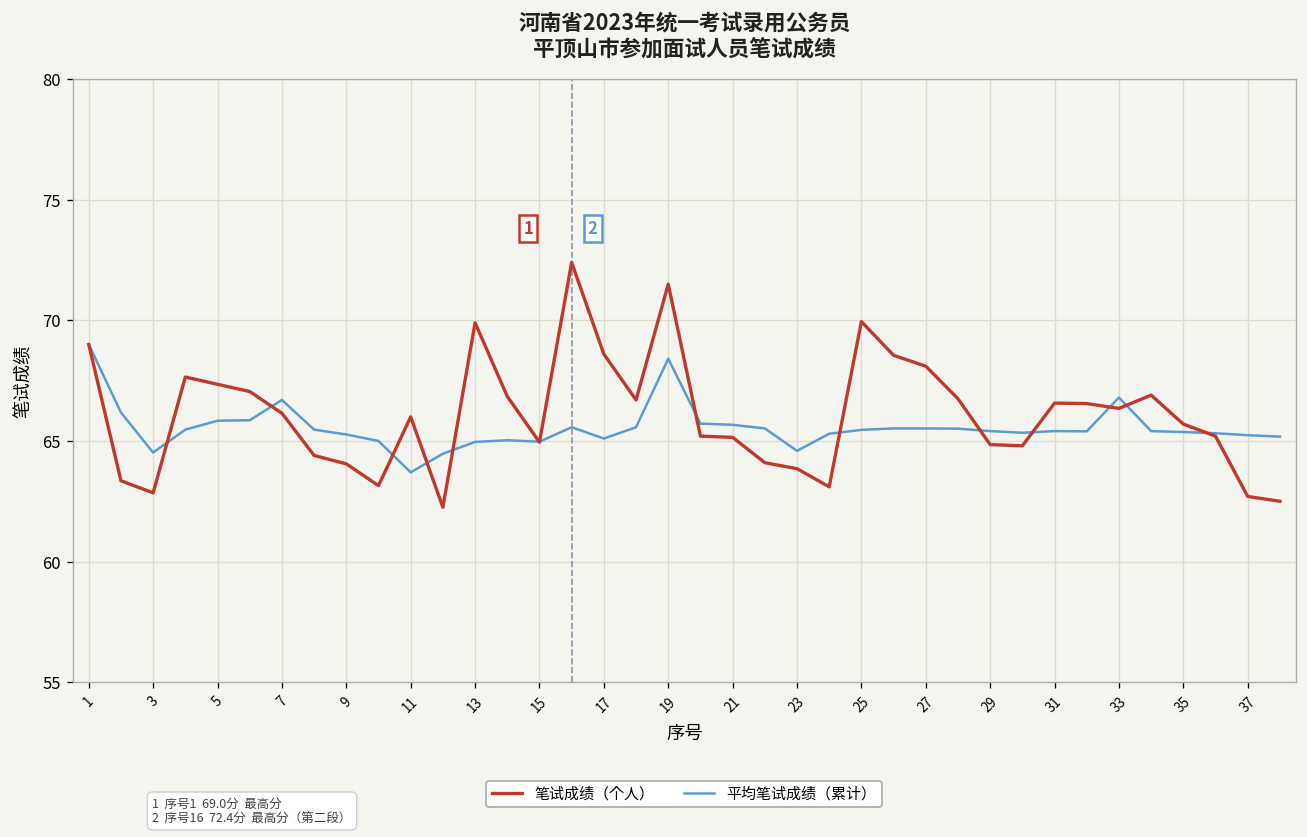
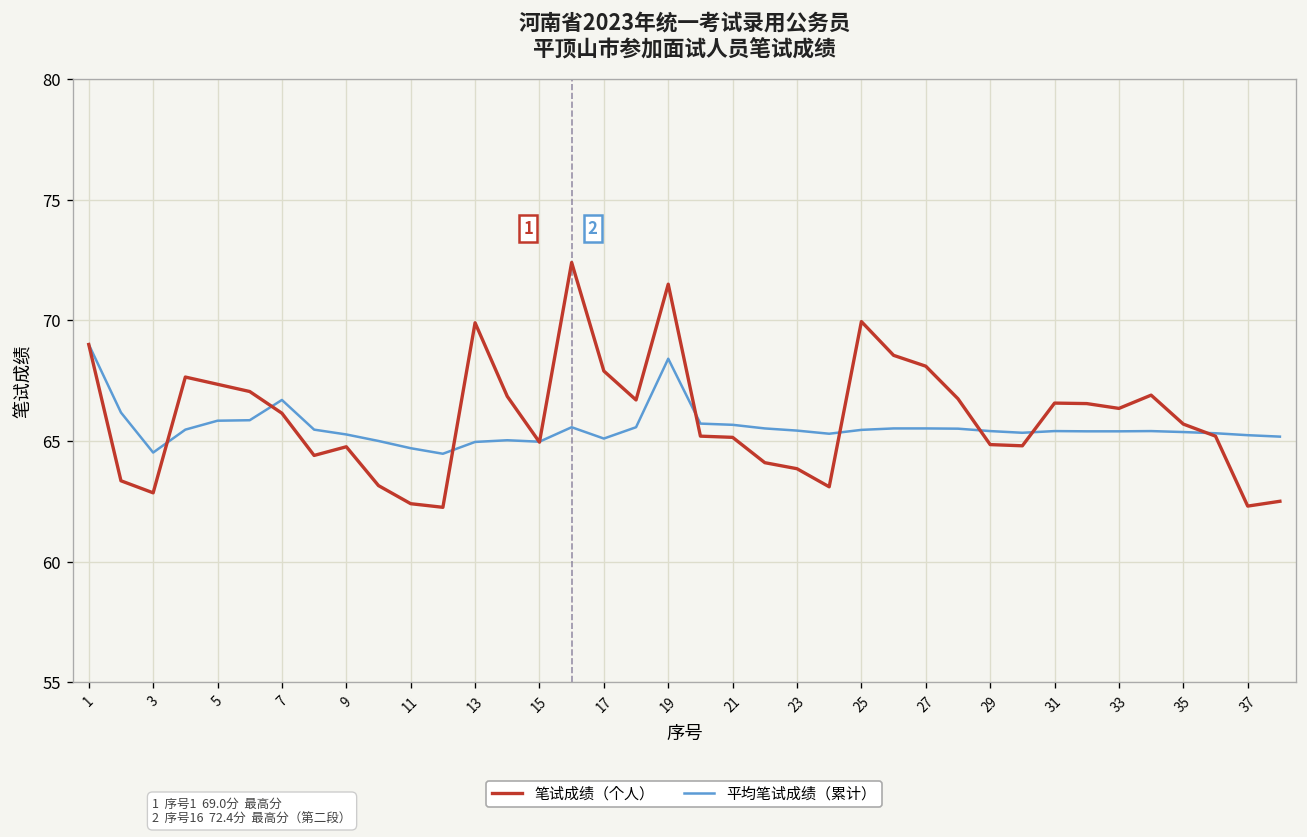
  {
    "笔试成绩（个人）": {
      "3": 62.9,
      "5": 67.4,
      "7": 66.2,
-     "9": 64.1,
-     "11": 66.0,
+     "9": 64.8,
+     "11": 62.4,
      "13": 69.9,
-     "17": 68.6,
+     "17": 67.9,
      "19": 71.5,
      "21": 65.2,
      "23": 63.9,
      "25": 70.0,
      "27": 68.1,
      "29": 64.9,
      "31": 66.6,
      "33": 66.4,
      "35": 65.7,
-     "37": 62.7
+     "37": 62.3
    },
    "平均笔试成绩（累计）": {
      "3": 64.5,
      "5": 65.8,
      "7": 66.7,
      "9": 65.3,
-     "11": 63.7,
+     "11": 64.7,
      "13": 65.0,
      "17": 65.1,
      "19": 68.4,
      "21": 65.7,
-     "23": 64.6,
+     "23": 65.4,
      "25": 65.5,
      "27": 65.5,
      "29": 65.4,
      "31": 65.4,
-     "33": 66.8,
+     "33": 65.4,
      "35": 65.4,
      "37": 65.2
    }
  }
